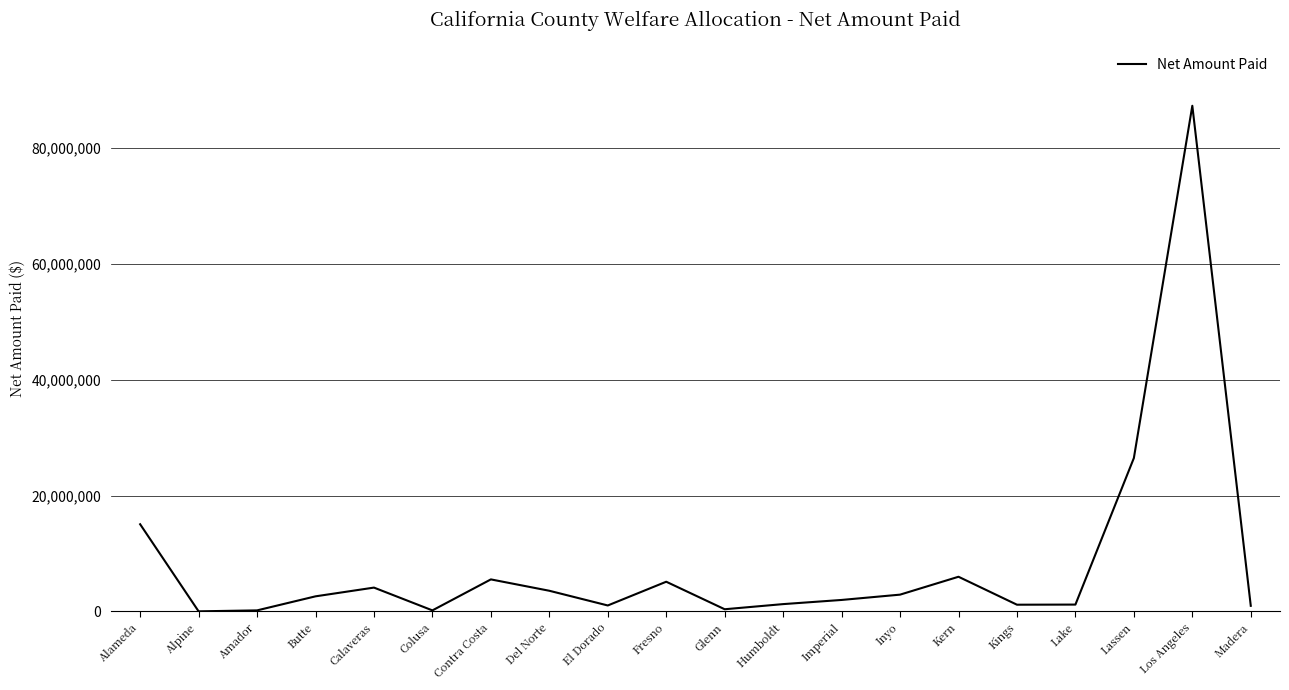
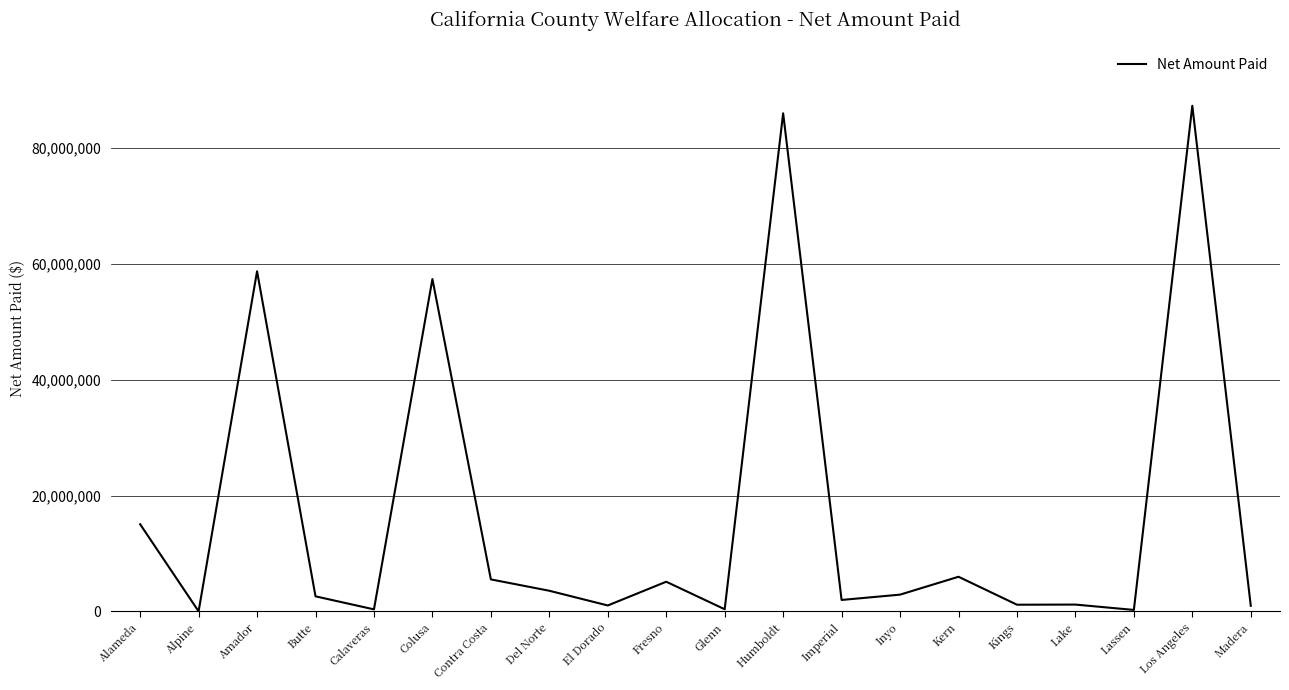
  {
    "Alameda": "15,000,000",
    "Alpine": "0",
-   "Amador": "0",
+   "Amador": "59,000,000",
    "Butte": "3,000,000",
-   "Calaveras": "4,000,000",
-   "Colusa": "0",
+   "Calaveras": "0",
+   "Colusa": "57,000,000",
    "Contra Costa": "6,000,000",
    "Del Norte": "4,000,000",
    "El Dorado": "1,000,000",
    "Fresno": "5,000,000",
    "Glenn": "0",
-   "Humboldt": "1,000,000",
+   "Humboldt": "86,000,000",
    "Imperial": "2,000,000",
    "Inyo": "3,000,000",
    "Kern": "6,000,000",
    "Kings": "1,000,000",
    "Lake": "1,000,000",
-   "Lassen": "26,000,000",
+   "Lassen": "0",
    "Los Angeles": "87,000,000",
    "Madera": "1,000,000"
  }
